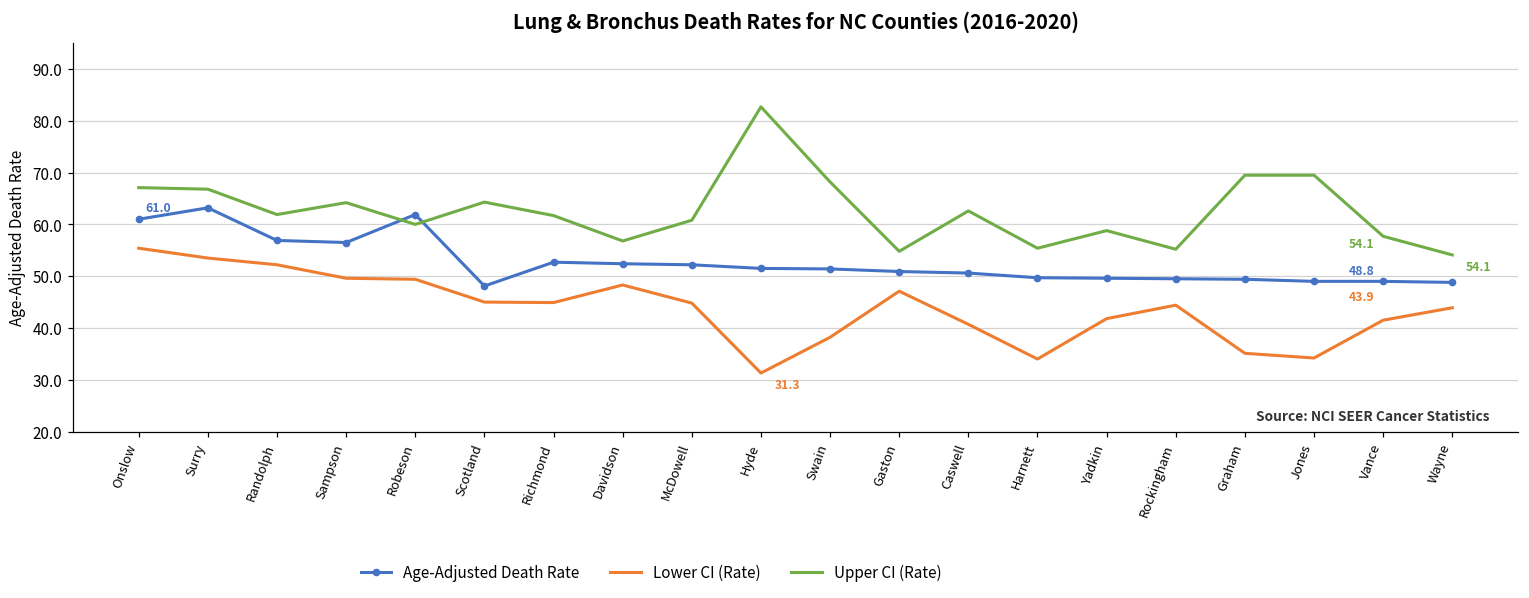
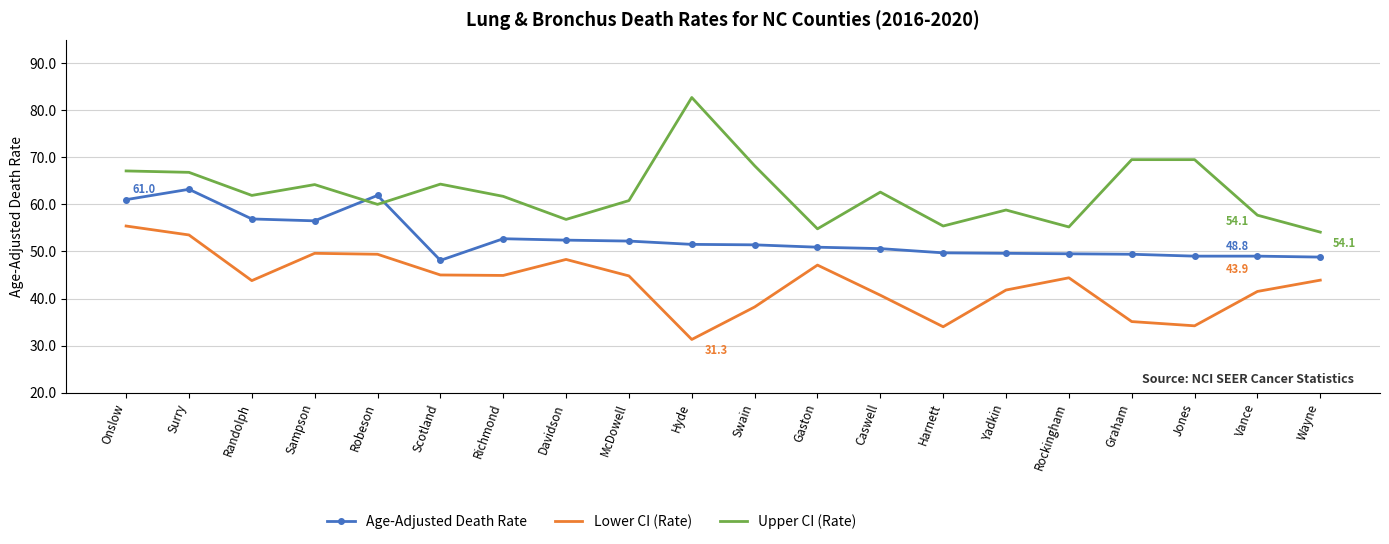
  {
    "Age-Adjusted Death Rate": {
      "Onslow": 61.0
    },
    "Lower CI (Rate)": {
      "Onslow": 55,
      "Surry": 54,
-     "Randolph": 52,
+     "Randolph": 44,
      "Sampson": 50,
      "Robeson": 49,
      "Scotland": 45,
      "Richmond": 45,
      "Davidson": 48,
      "McDowell": 45,
      "Swain": 38,
      "Gaston": 47,
      "Caswell": 41,
      "Harnett": 34,
      "Yadkin": 42,
      "Rockingham": 44,
      "Graham": 35,
      "Jones": 34,
      "Vance": 42,
      "Wayne": 44
    },
    "Upper CI (Rate)": {
      "Wayne": 54.1
    }
  }
